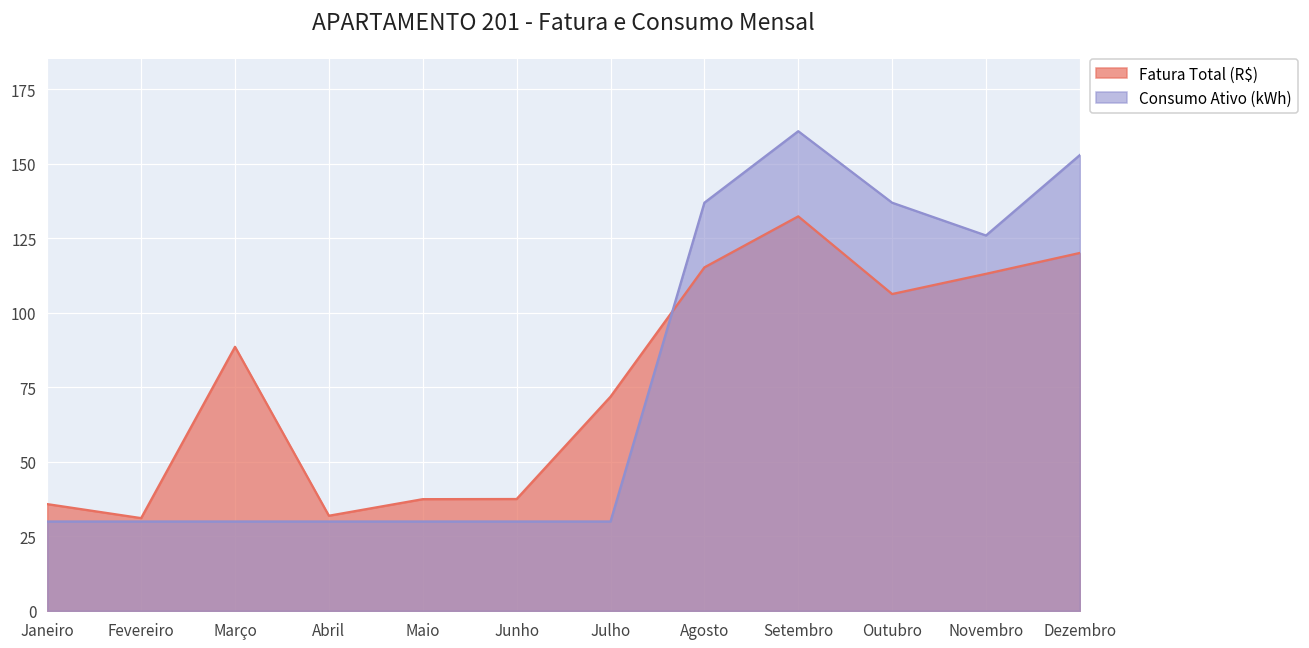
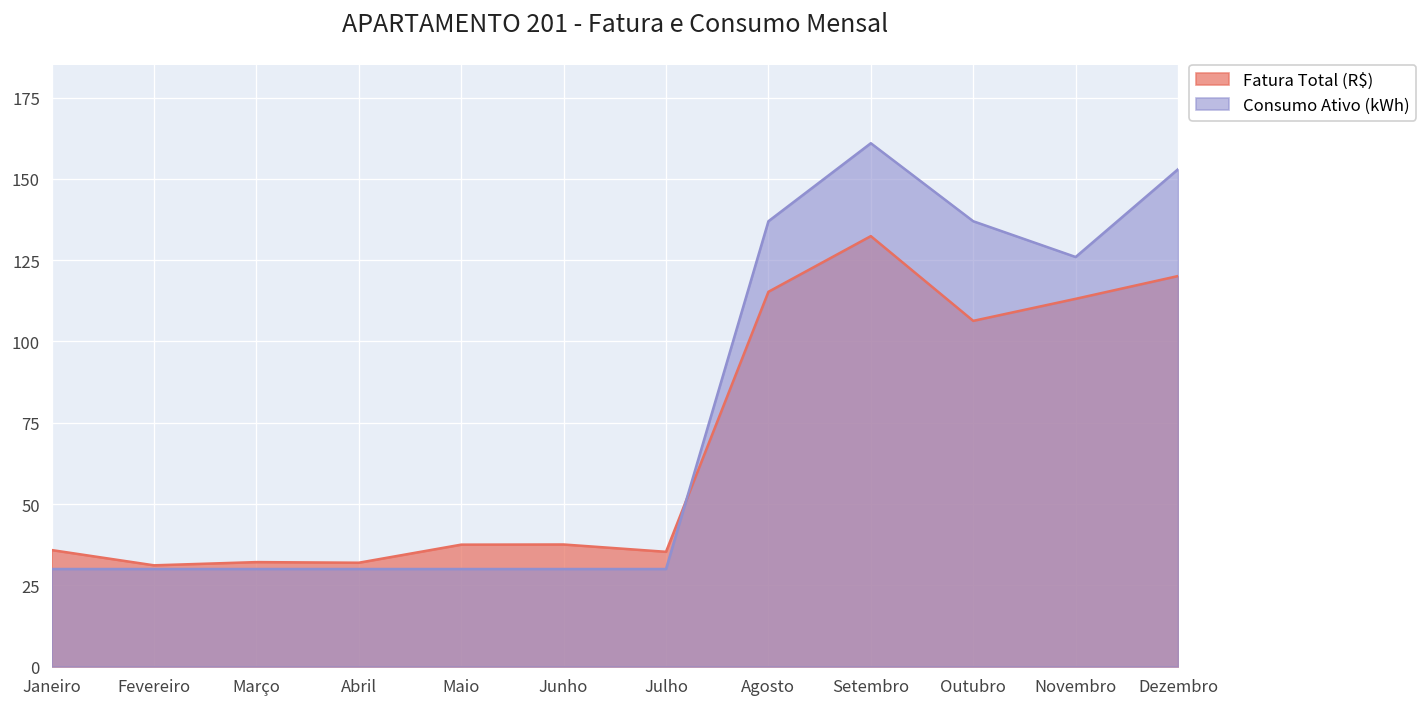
  {
    "Fatura Total (R$)": {
      "Janeiro": 36,
      "Fevereiro": 31,
-     "Março": 89,
+     "Março": 32,
      "Abril": 32,
      "Maio": 38,
      "Junho": 38,
-     "Julho": 72,
+     "Julho": 35,
      "Agosto": 115,
      "Setembro": 132,
      "Outubro": 106,
      "Novembro": 113,
      "Dezembro": 120
    },
    "Consumo Ativo (kWh)": {
      "Janeiro": 30,
      "Fevereiro": 30,
      "Março": 30,
      "Abril": 30,
      "Maio": 30,
      "Junho": 30,
      "Julho": 30,
      "Agosto": 137,
      "Setembro": 161,
      "Outubro": 137,
      "Novembro": 126,
      "Dezembro": 153
    }
  }
